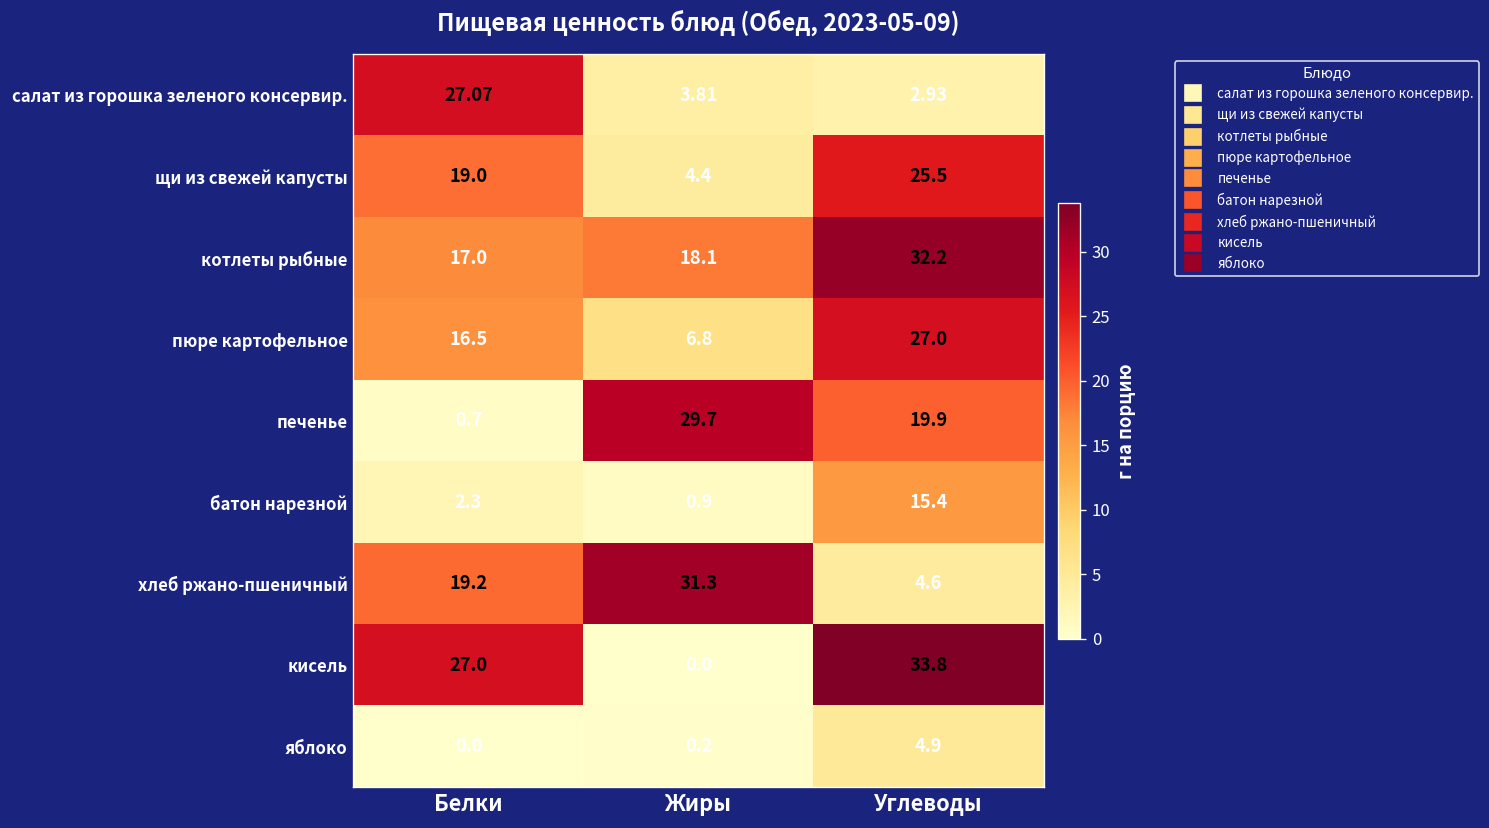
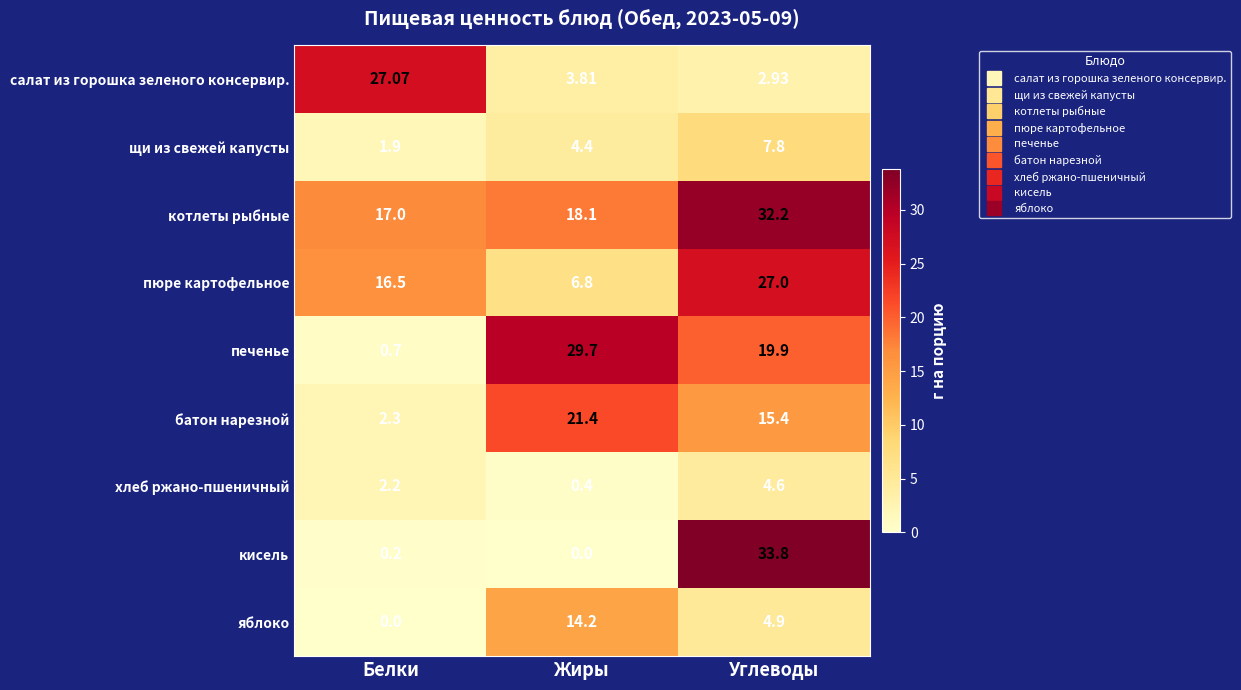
  {
    "салат из горошка зеленого консервир.": {
      "Белки": 27.07,
      "Жиры": 3.81,
      "Углеводы": 2.93
    },
    "щи из свежей капусты": {
-     "Белки": 19.0,
+     "Белки": 1.9,
      "Жиры": 4.4,
-     "Углеводы": 25.5
+     "Углеводы": 7.8
    },
    "котлеты рыбные": {
      "Белки": 17.0,
      "Жиры": 18.1,
      "Углеводы": 32.2
    },
    "пюре картофельное": {
      "Белки": 16.5,
      "Жиры": 6.8,
      "Углеводы": 27.0
    },
    "печенье": {
      "Белки": 0.7,
      "Жиры": 29.7,
      "Углеводы": 19.9
    },
    "батон нарезной": {
      "Белки": 2.3,
-     "Жиры": 0.9,
+     "Жиры": 21.4,
      "Углеводы": 15.4
    },
    "хлеб ржано-пшеничный": {
-     "Белки": 19.2,
-     "Жиры": 31.3,
+     "Белки": 2.2,
+     "Жиры": 0.4,
      "Углеводы": 4.6
    },
    "кисель": {
-     "Белки": 27.0,
+     "Белки": 0.2,
      "Жиры": 0.0,
      "Углеводы": 33.8
    },
    "яблоко": {
      "Белки": 0.0,
-     "Жиры": 0.2,
+     "Жиры": 14.2,
      "Углеводы": 4.9
    }
  }
